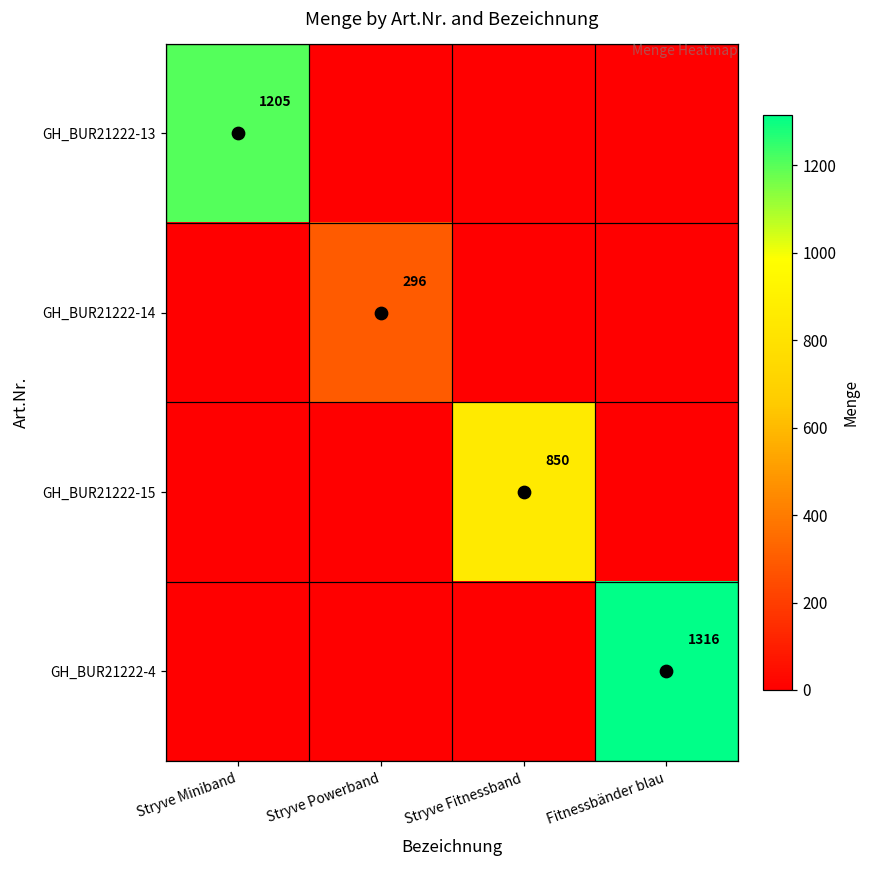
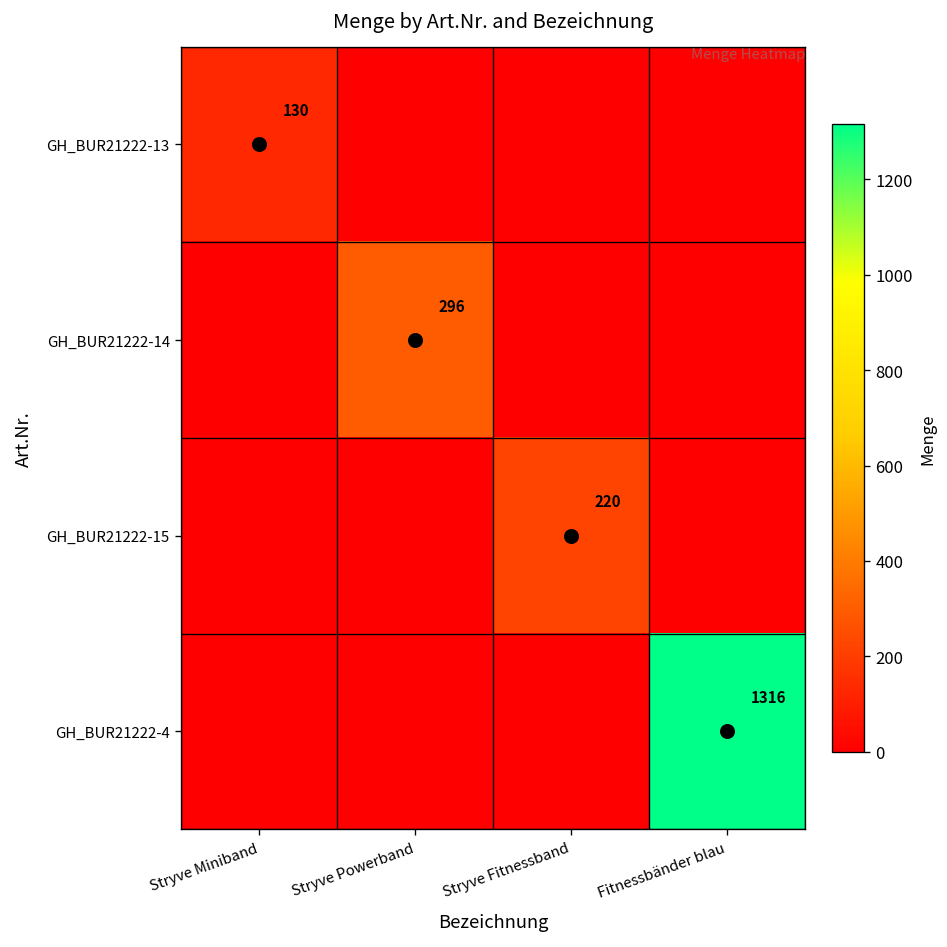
  {
    "GH_BUR21222-13": {
-     "Stryve Miniband": 1205
+     "Stryve Miniband": 130
    },
    "GH_BUR21222-14": {
      "Stryve Powerband": 296
    },
    "GH_BUR21222-15": {
-     "Stryve Fitnessband": 850
+     "Stryve Fitnessband": 220
    },
    "GH_BUR21222-4": {
      "Fitnessbänder blau": 1316
    }
  }
